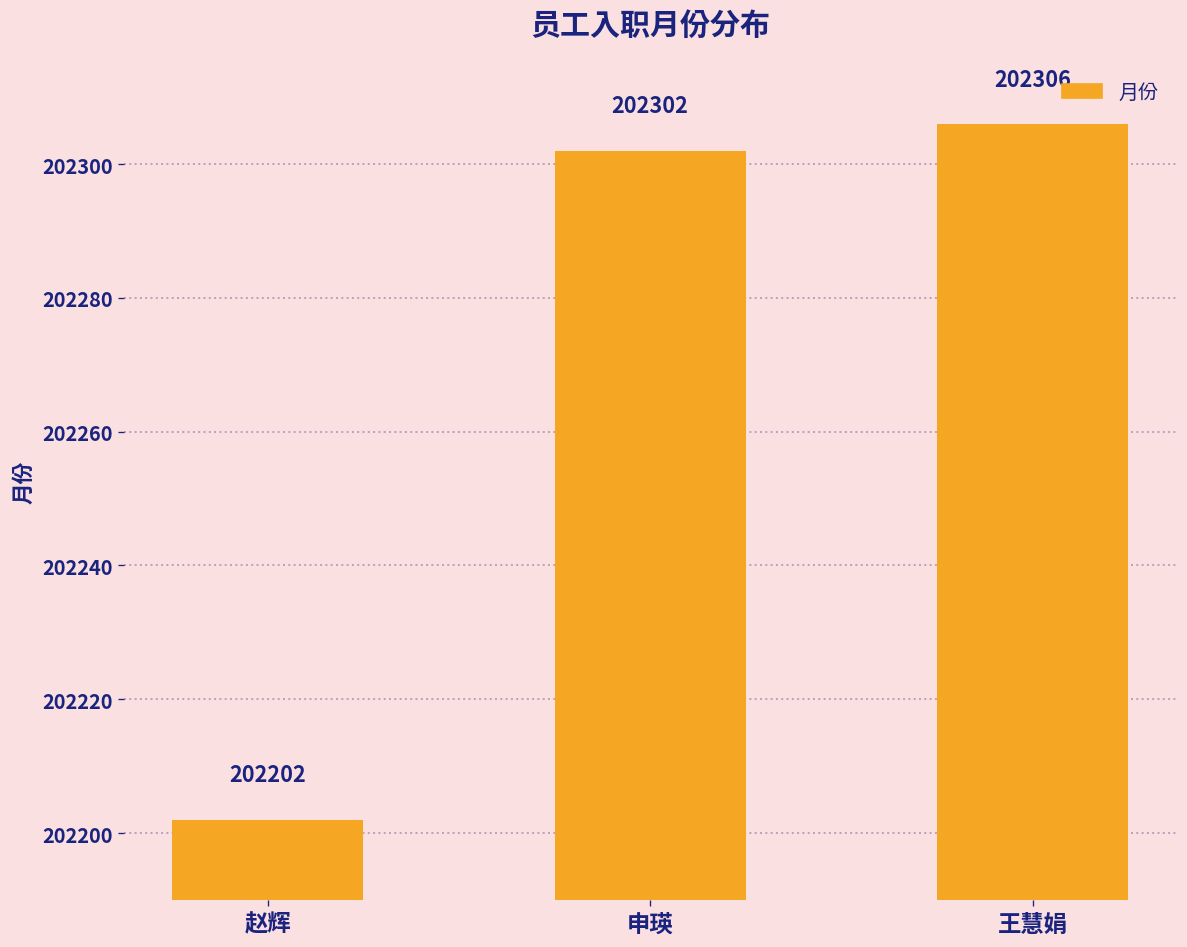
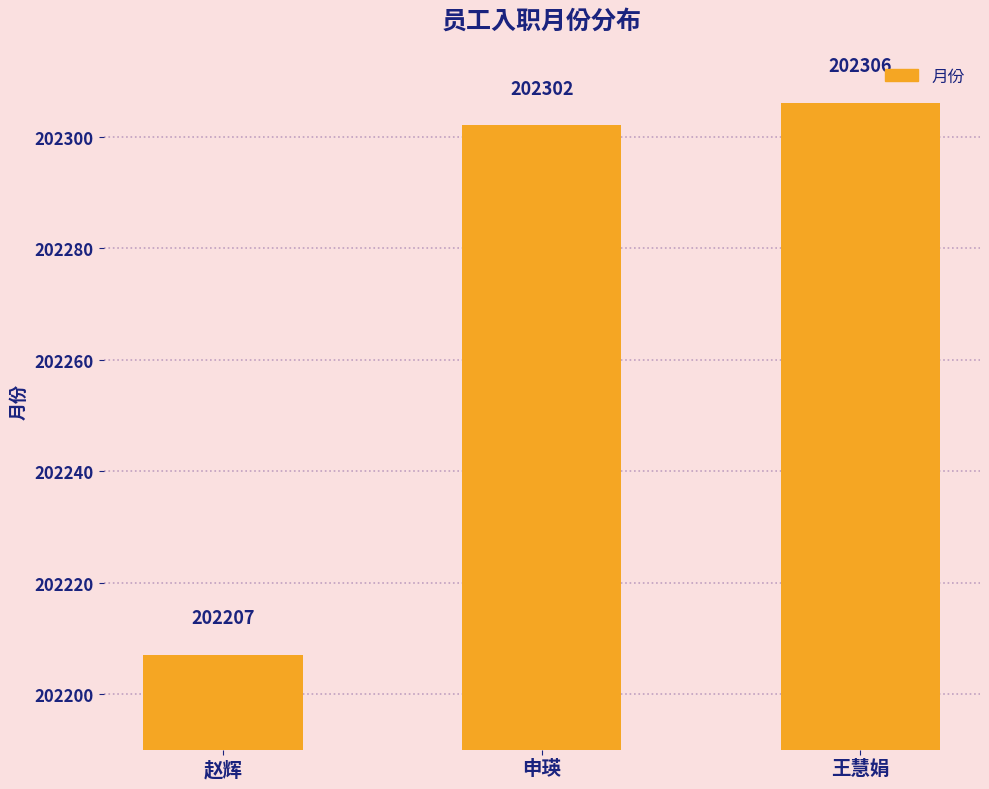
  {
-   "赵辉": 202202
+   "赵辉": 202207
  }
